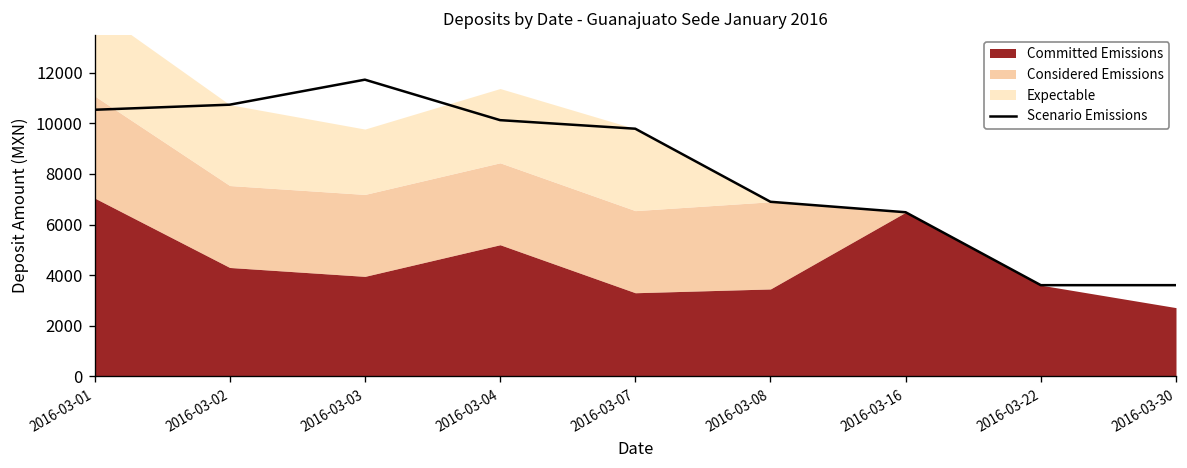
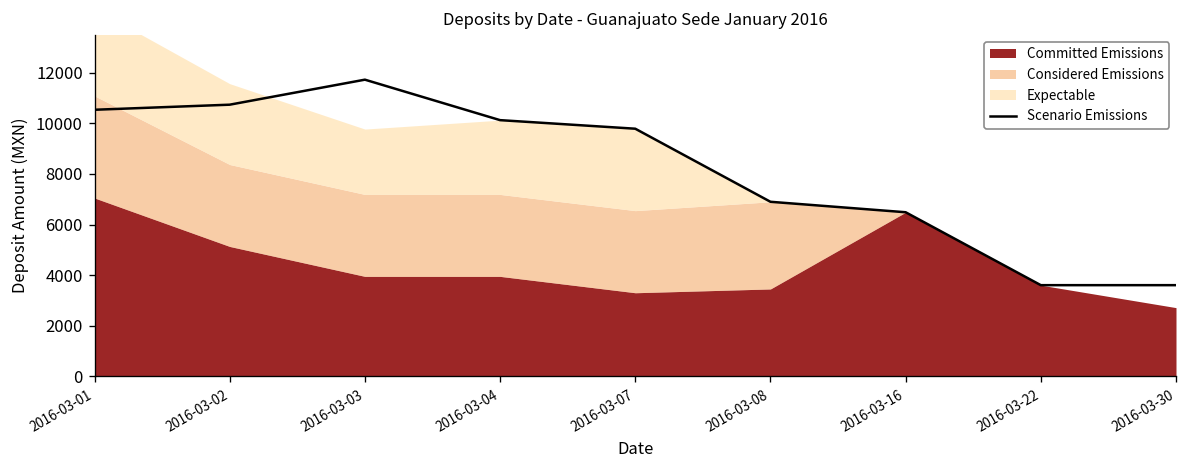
  {
    "Scenario Emissions": {
      "2016-03-01": 10500,
      "2016-03-03": 11700,
      "2016-03-30": 3600
    },
    "Committed Emissions": {
      "2016-03-01": 7100,
-     "2016-03-02": 4300,
+     "2016-03-02": 5100,
      "2016-03-03": 3900,
-     "2016-03-04": 5200,
+     "2016-03-04": 3900,
      "2016-03-07": 3300,
      "2016-03-08": 3500
    },
    "Considered Emissions": {
      "2016-03-01": 4000,
      "2016-03-02": 3200,
      "2016-03-03": 3200,
      "2016-03-04": 3200,
      "2016-03-07": 3300
    },
    "Expectable": {
      "2016-03-03": 2600
    }
  }
